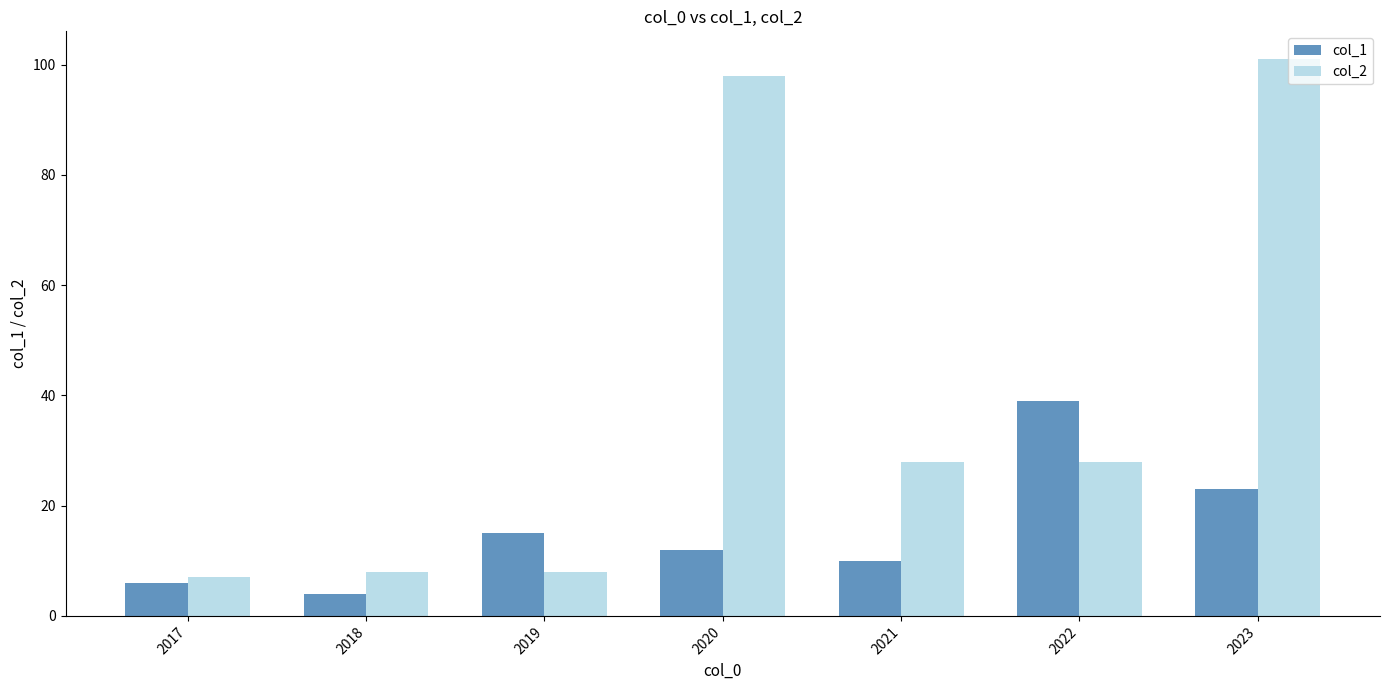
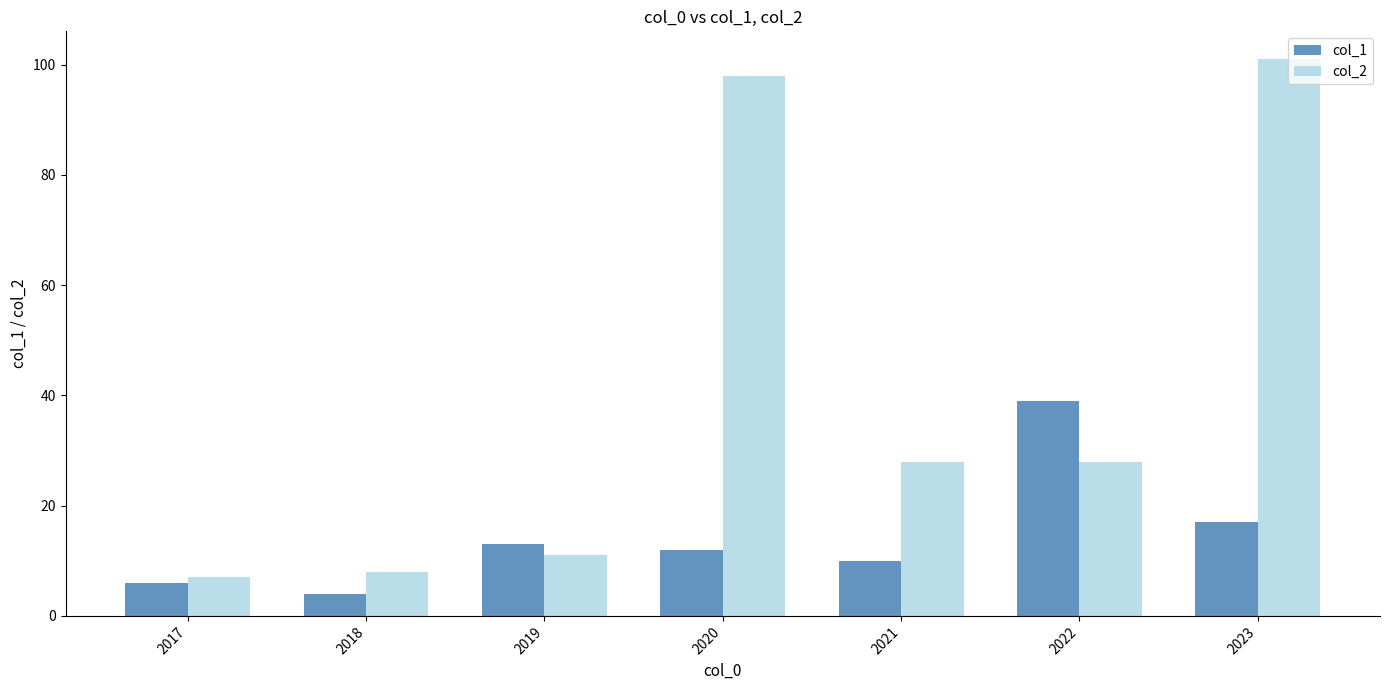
  {
    "col_1": {
      "2017": 6,
      "2018": 4,
-     "2019": 15,
+     "2019": 13,
      "2020": 12,
      "2021": 10,
      "2022": 39,
-     "2023": 23
+     "2023": 17
    },
    "col_2": {
      "2017": 7,
      "2018": 8,
-     "2019": 8,
+     "2019": 11,
      "2020": 98,
      "2021": 28,
      "2022": 28
    }
  }
